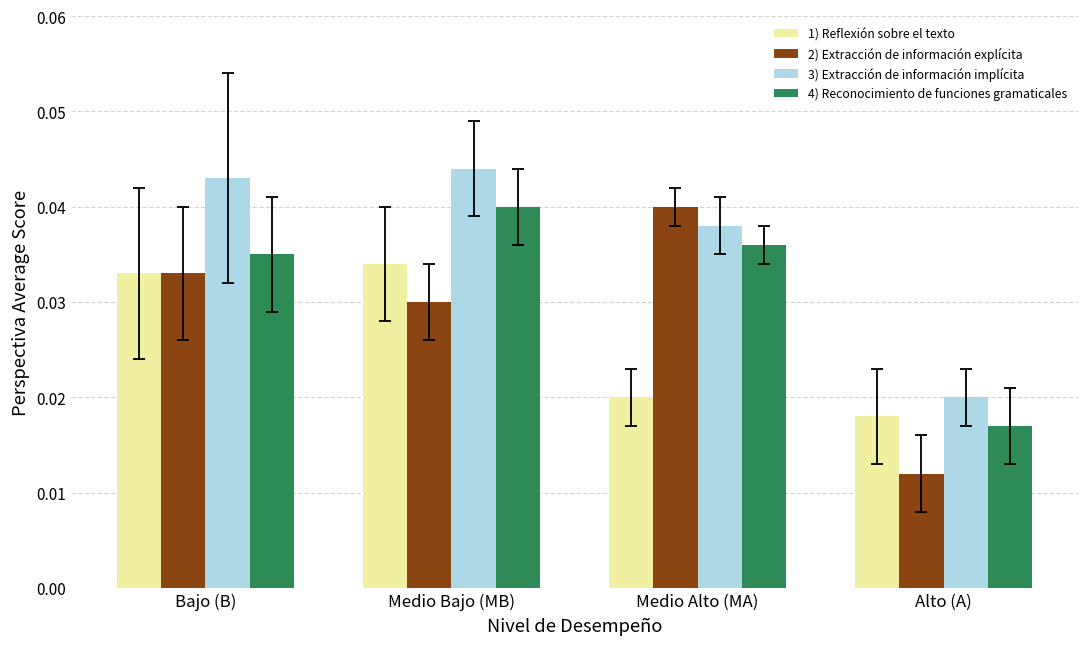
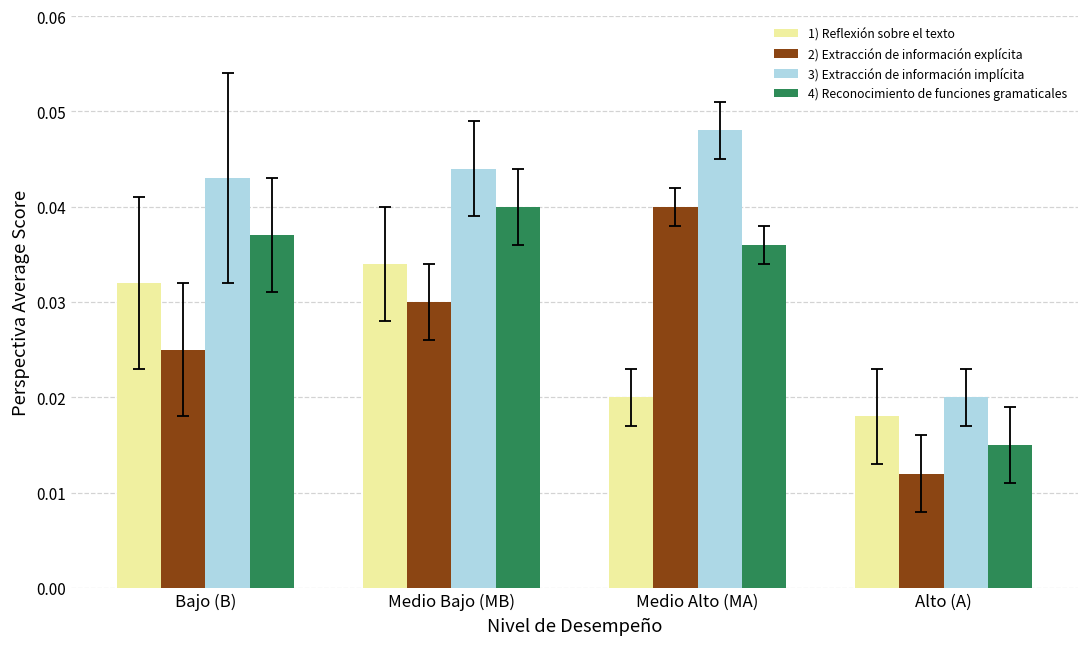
  {
    "1) Reflexión sobre el texto": {
-     "Bajo (B)": 0.033,
+     "Bajo (B)": 0.032,
      "Medio Bajo (MB)": 0.034,
      "Medio Alto (MA)": 0.020,
      "Alto (A)": 0.018
    },
    "2) Extracción de información explícita": {
-     "Bajo (B)": 0.033,
+     "Bajo (B)": 0.025,
      "Medio Bajo (MB)": 0.030,
      "Medio Alto (MA)": 0.040,
      "Alto (A)": 0.012
    },
    "3) Extracción de información implícita": {
      "Bajo (B)": 0.043,
      "Medio Bajo (MB)": 0.044,
-     "Medio Alto (MA)": 0.038,
+     "Medio Alto (MA)": 0.048,
      "Alto (A)": 0.020
    },
    "4) Reconocimiento de funciones gramaticales": {
-     "Bajo (B)": 0.035,
+     "Bajo (B)": 0.037,
      "Medio Bajo (MB)": 0.040,
      "Medio Alto (MA)": 0.036,
-     "Alto (A)": 0.017
+     "Alto (A)": 0.015
    }
  }
